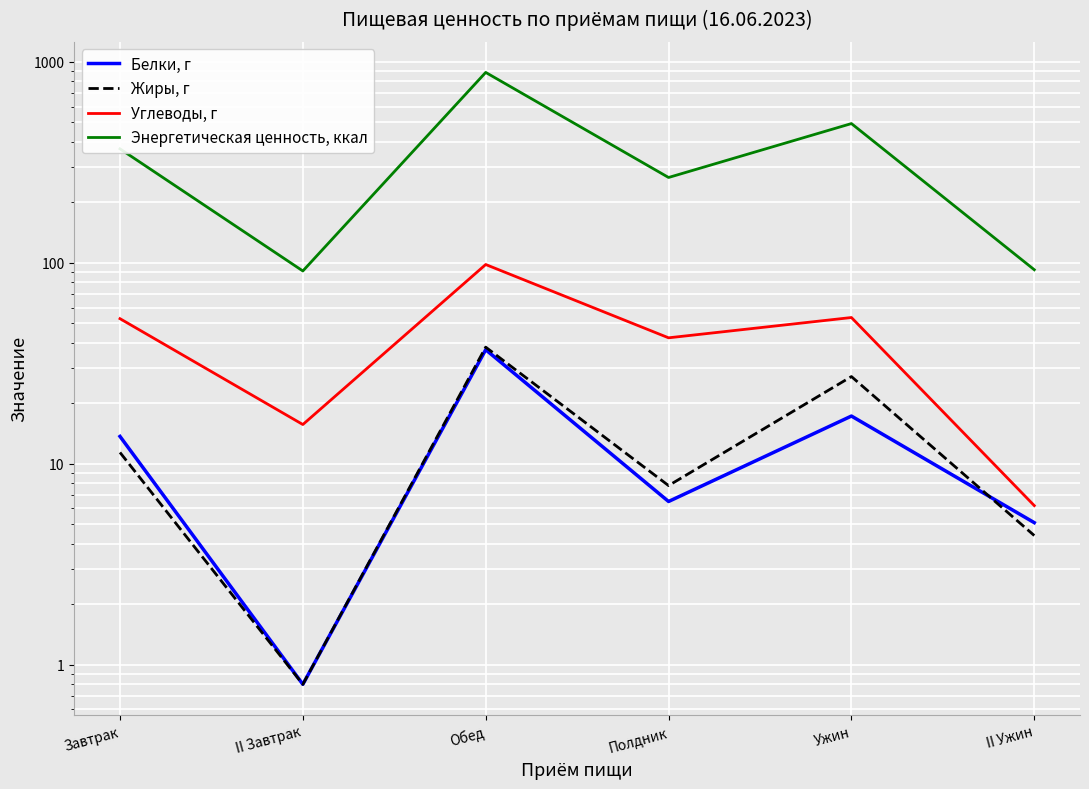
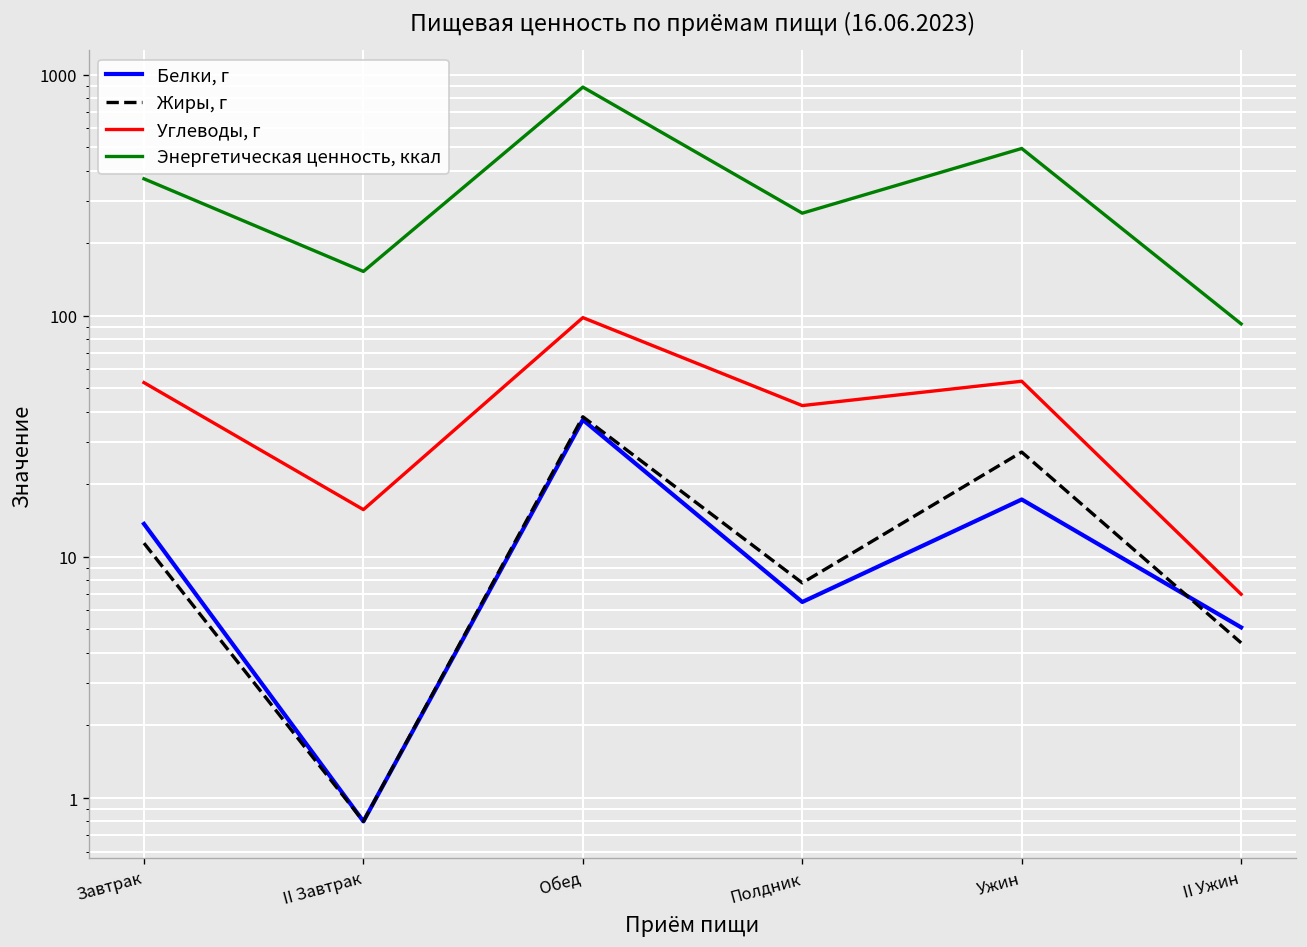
  {
    "Белки, г": {
      "Завтрак": 14,
      "Полдник": 6.5,
      "Ужин": 17,
      "II Ужин": 5.1
    },
    "Жиры, г": {
      "Завтрак": 11,
      "Полдник": 7.8,
      "Ужин": 27,
      "II Ужин": 4.4
    },
    "Углеводы, г": {
      "Завтрак": 53,
      "II Завтрак": 16,
      "Обед": 100,
      "Полдник": 42,
      "Ужин": 54,
-     "II Ужин": 6.2
+     "II Ужин": 7.0
    },
    "Энергетическая ценность, ккал": {
-     "II Завтрак": 90,
+     "II Завтрак": 150,
      "Обед": 900,
      "Полдник": 270,
      "Ужин": 490,
      "II Ужин": 90
    }
  }
